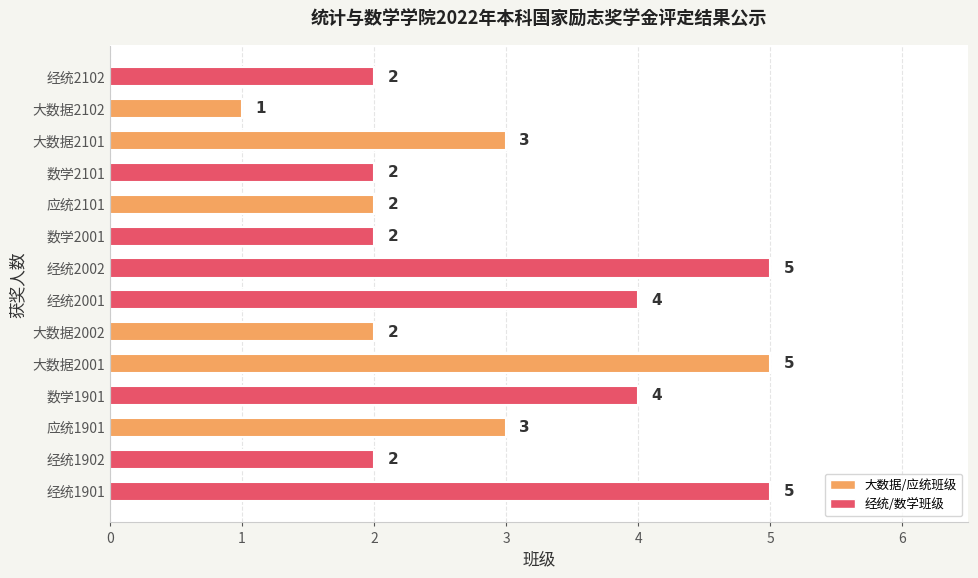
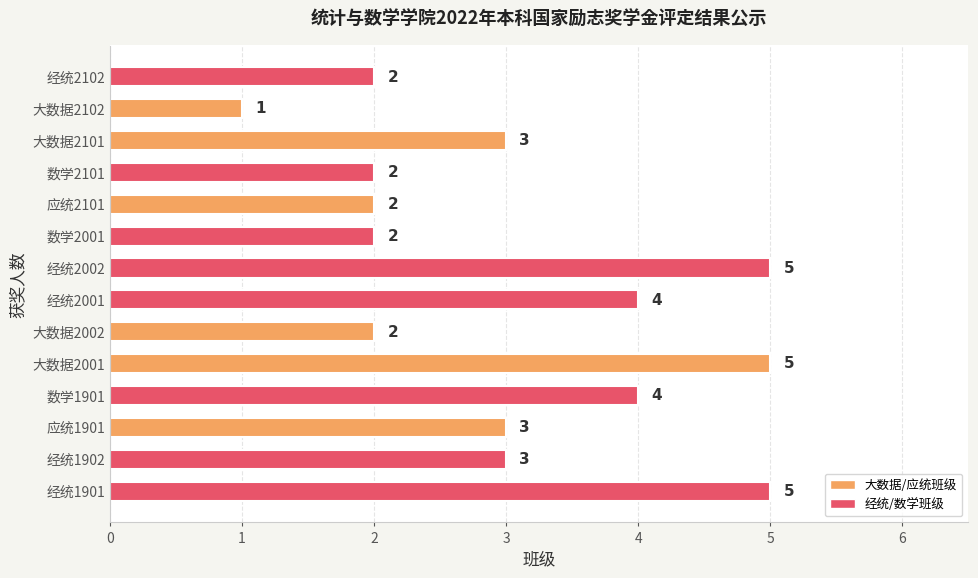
  {
    "经统2102": 2,
    "大数据2102": 1,
    "大数据2101": 3,
    "数学2101": 2,
    "应统2101": 2,
    "数学2001": 2,
    "经统2002": 5,
    "经统2001": 4,
    "大数据2002": 2,
    "大数据2001": 5,
    "数学1901": 4,
    "应统1901": 3,
-   "经统1902": 2,
+   "经统1902": 3,
    "经统1901": 5
  }
